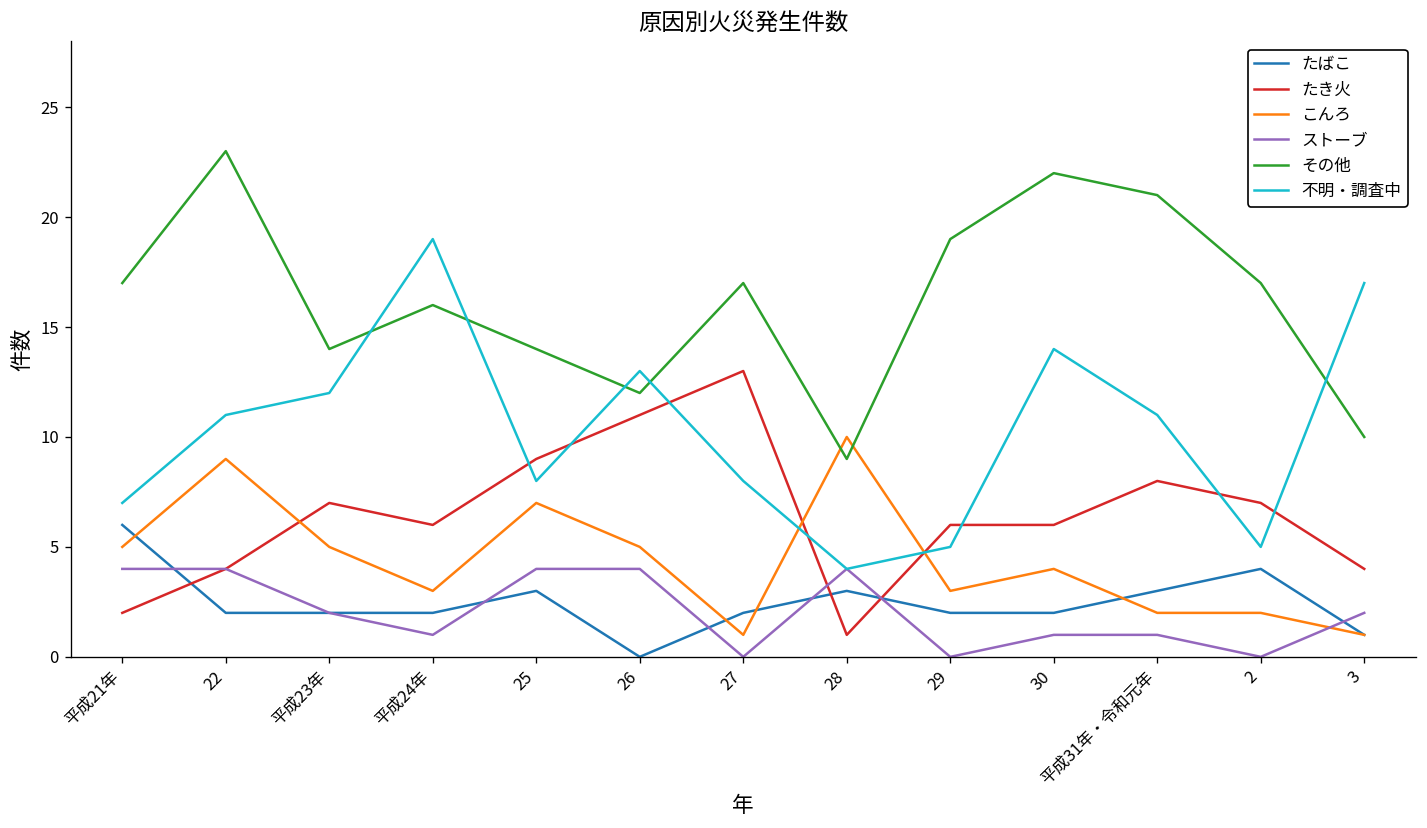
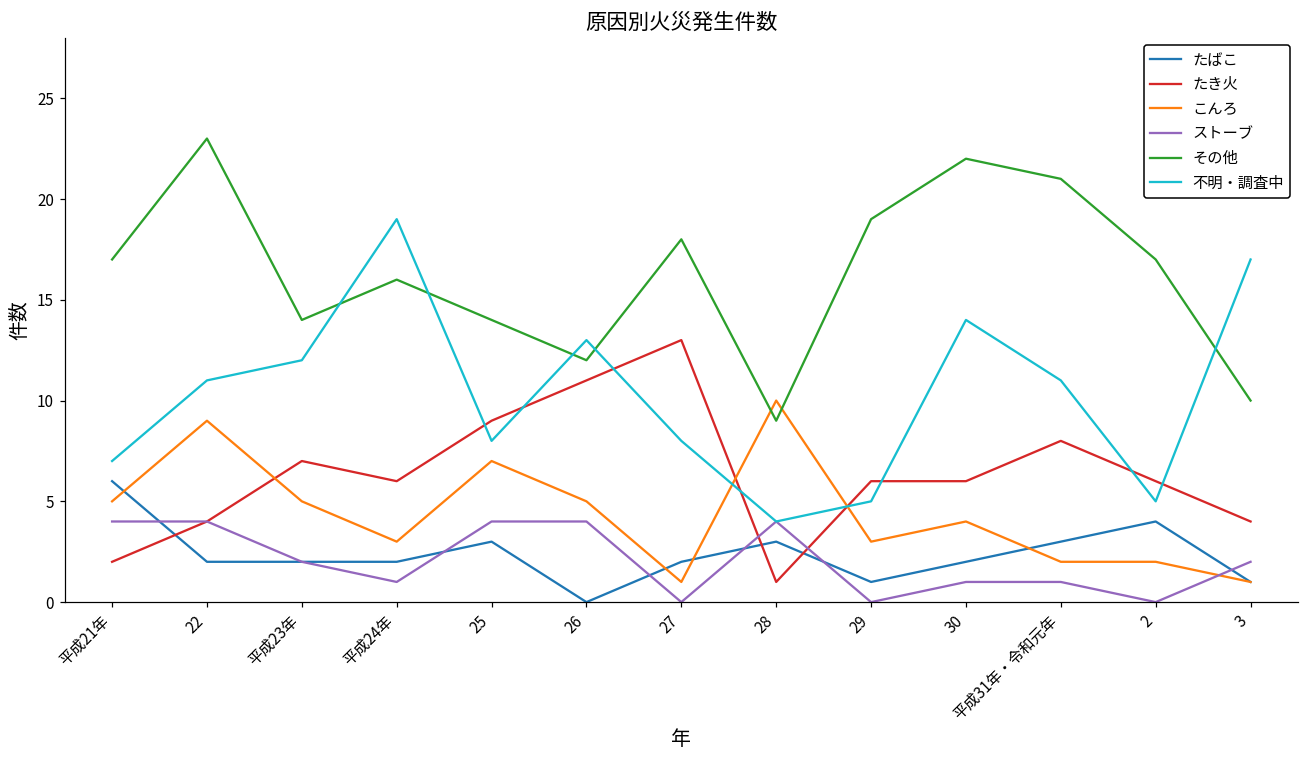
  {
    "たばこ": {
      "平成21年": 6,
      "22": 2,
      "平成24年": 2,
      "25": 3,
      "26": 0,
      "27": 2,
      "28": 3,
-     "29": 2,
+     "29": 1,
      "30": 2,
      "平成31年・令和元年": 3,
      "2": 4
    },
    "たき火": {
      "平成21年": 2,
      "平成23年": 7,
      "平成24年": 6,
      "25": 9,
      "26": 11,
      "27": 13,
      "28": 1,
      "29": 6,
      "30": 6,
      "平成31年・令和元年": 8,
-     "2": 7,
+     "2": 6,
      "3": 4
    },
    "こんろ": {
      "平成21年": 5,
      "22": 9,
      "平成23年": 5,
      "平成24年": 3,
      "25": 7,
      "26": 5,
      "27": 1,
      "28": 10,
      "29": 3,
      "30": 4,
      "平成31年・令和元年": 2,
      "2": 2
    },
    "ストーブ": {
      "平成21年": 4,
      "平成24年": 1,
      "25": 4,
      "26": 4,
      "27": 0,
      "29": 0,
      "30": 1,
      "平成31年・令和元年": 1,
      "2": 0,
      "3": 2
    },
    "その他": {
      "平成21年": 17,
      "22": 23,
      "平成23年": 14,
      "平成24年": 16,
      "25": 14,
      "26": 12,
-     "27": 17,
+     "27": 18,
      "28": 9,
      "29": 19,
      "30": 22,
      "平成31年・令和元年": 21,
      "2": 17,
      "3": 10
    },
    "不明・調査中": {
      "平成21年": 7,
      "22": 11,
      "平成23年": 12,
      "平成24年": 19,
      "25": 8,
      "26": 13,
      "27": 8,
      "29": 5,
      "30": 14,
      "平成31年・令和元年": 11,
      "2": 5,
      "3": 17
    }
  }
